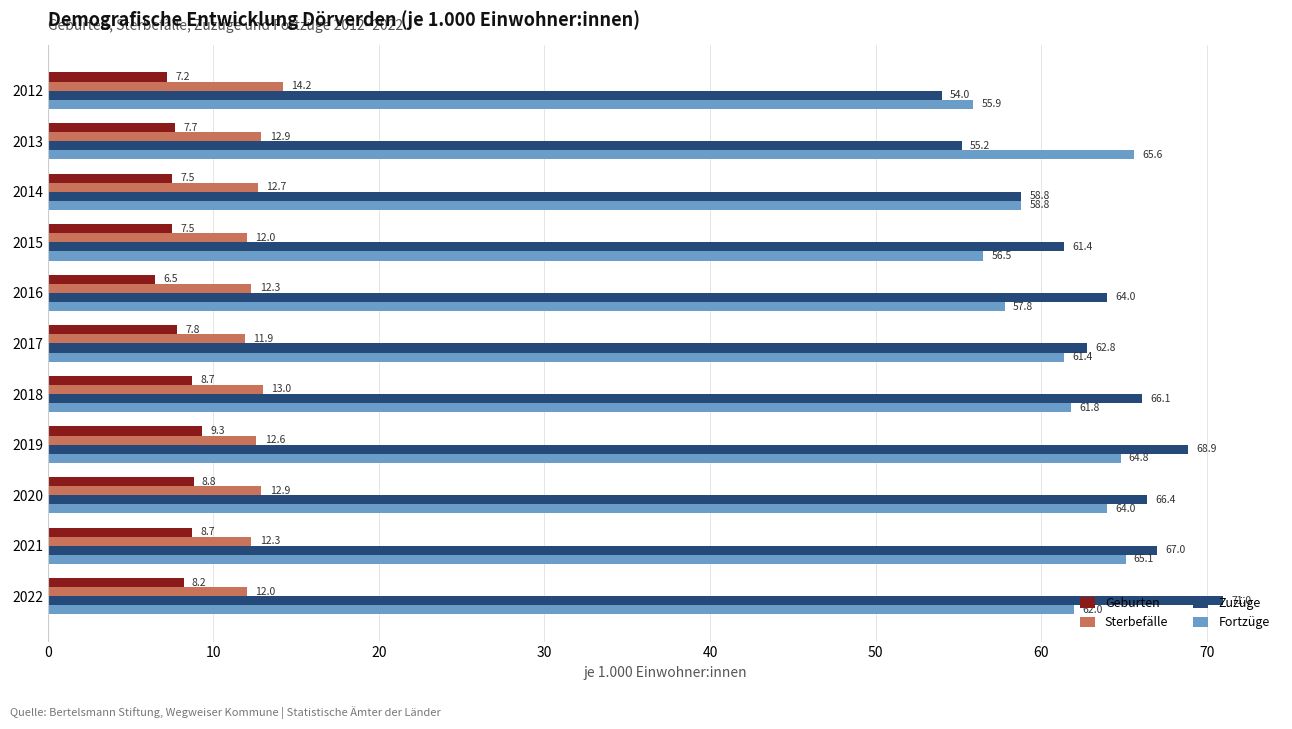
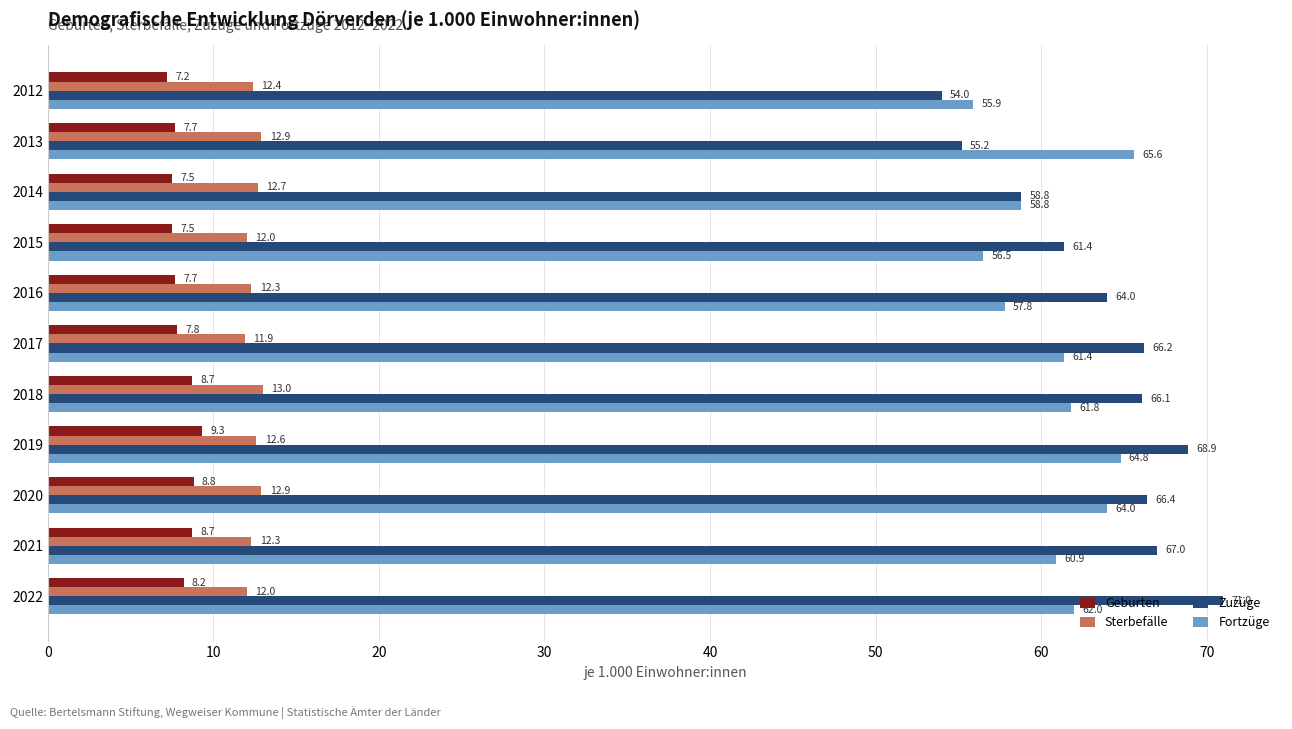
  {
    "Geburten": {
      "2012": 7.2,
      "2013": 7.7,
      "2014": 7.5,
      "2015": 7.5,
-     "2016": 6.5,
+     "2016": 7.7,
      "2017": 7.8,
      "2018": 8.7,
      "2019": 9.3,
      "2020": 8.8,
      "2021": 8.7,
      "2022": 8.2
    },
    "Sterbefälle": {
-     "2012": 14.2,
+     "2012": 12.4,
      "2013": 12.9,
      "2014": 12.7,
      "2015": 12.0,
      "2016": 12.3,
      "2017": 11.9,
      "2018": 13.0,
      "2019": 12.6,
      "2020": 12.9,
      "2021": 12.3,
      "2022": 12.0
    },
    "Zuzüge": {
      "2012": 54.0,
      "2013": 55.2,
      "2014": 58.8,
      "2015": 61.4,
      "2016": 64.0,
-     "2017": 62.8,
+     "2017": 66.2,
      "2018": 66.1,
      "2019": 68.9,
      "2020": 66.4,
      "2021": 67.0,
      "2022": 71.0
    },
    "Fortzüge": {
      "2012": 55.9,
      "2013": 65.6,
      "2014": 58.8,
      "2015": 56.5,
      "2016": 57.8,
      "2017": 61.4,
      "2018": 61.8,
      "2019": 64.8,
      "2020": 64.0,
-     "2021": 65.1,
+     "2021": 60.9,
      "2022": 62.0
    }
  }
